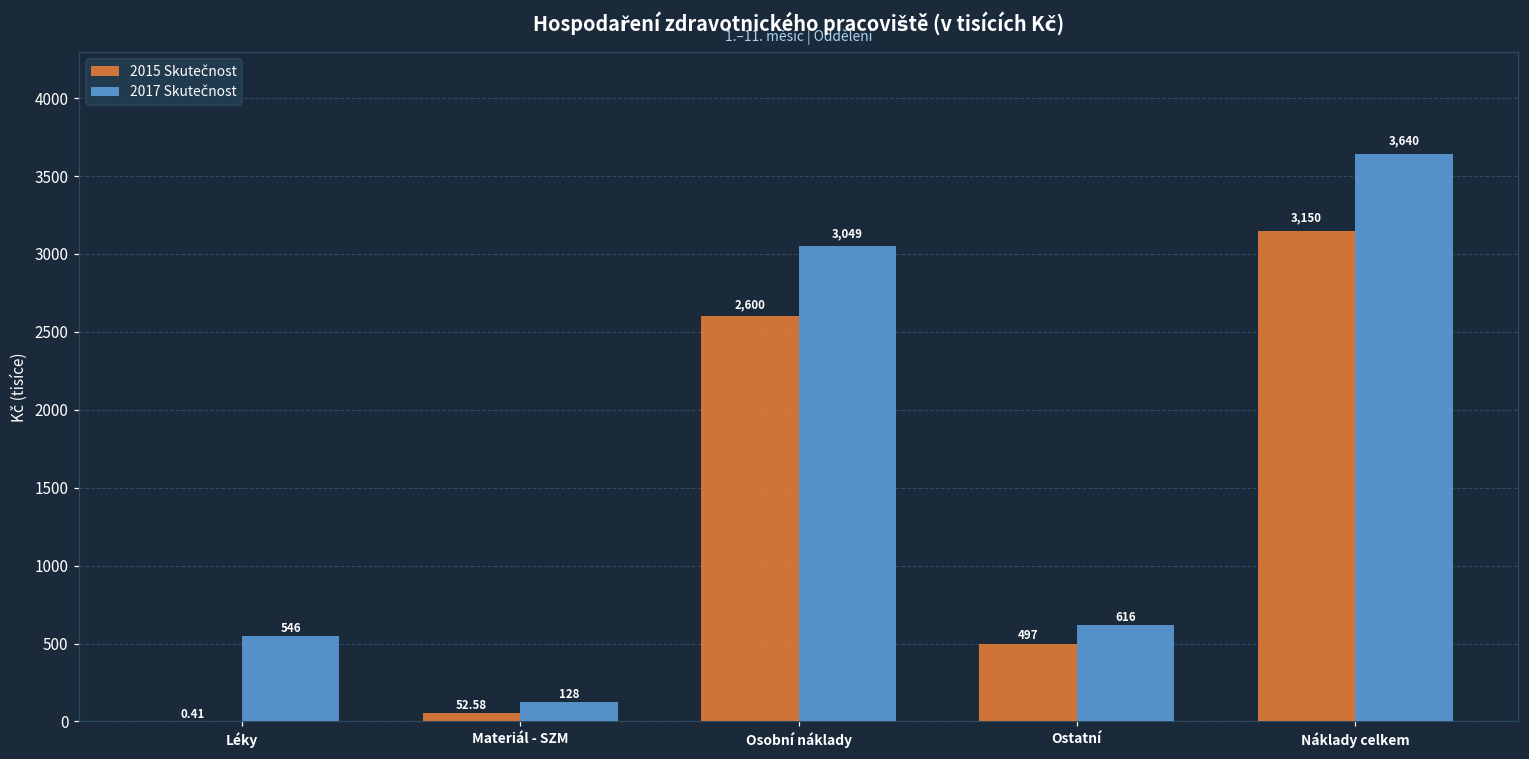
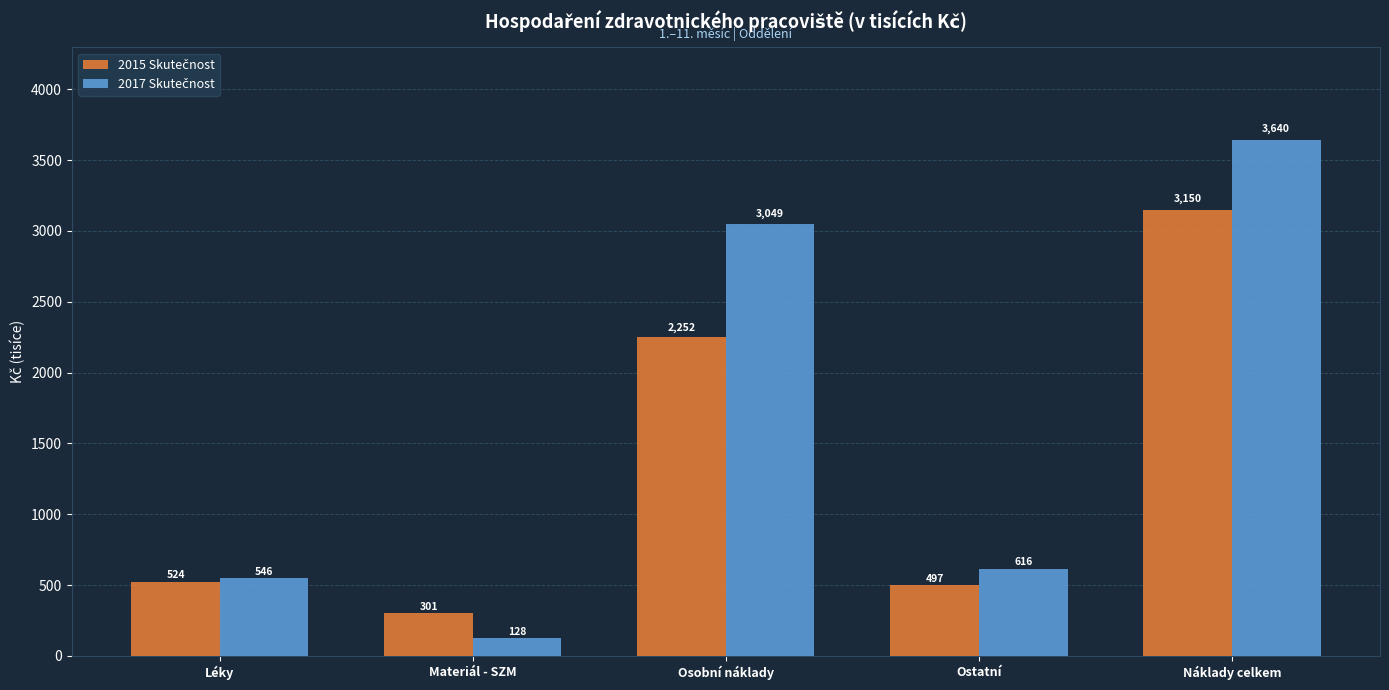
  {
    "2015 Skutečnost": {
-     "Léky": "0.41",
-     "Materiál - SZM": "52.58",
-     "Osobní náklady": "2,600",
+     "Léky": "524",
+     "Materiál - SZM": "301",
+     "Osobní náklady": "2,252",
      "Ostatní": "497",
      "Náklady celkem": "3,150"
    },
    "2017 Skutečnost": {
      "Léky": "546",
      "Materiál - SZM": "128",
      "Osobní náklady": "3,049",
      "Ostatní": "616",
      "Náklady celkem": "3,640"
    }
  }
